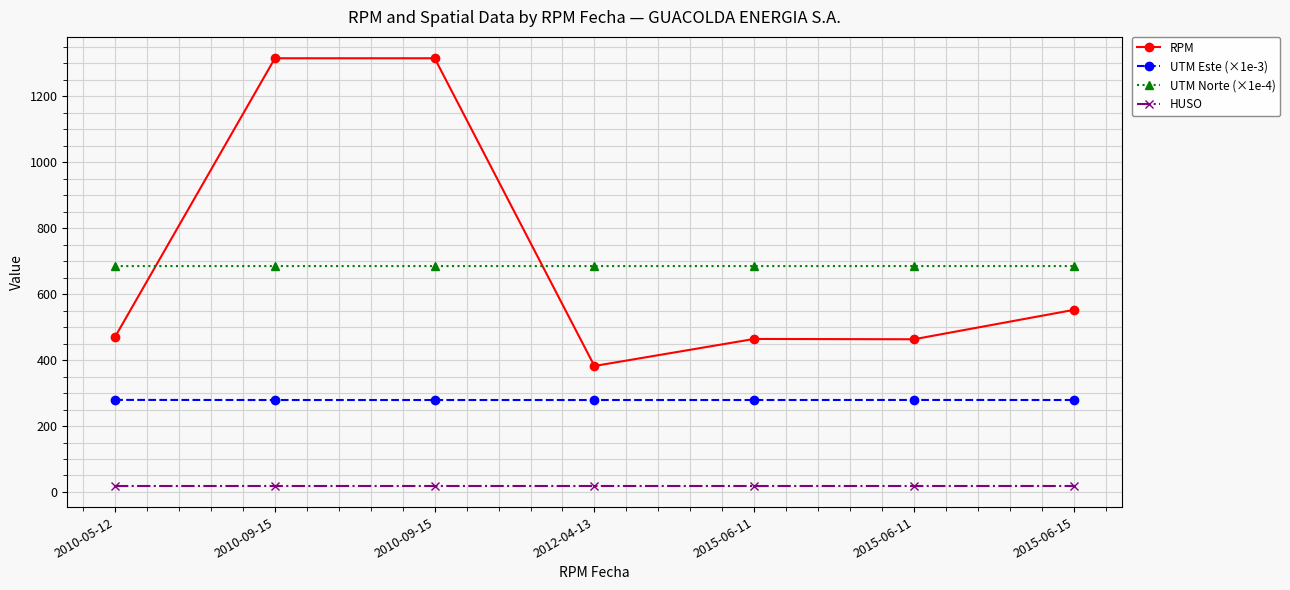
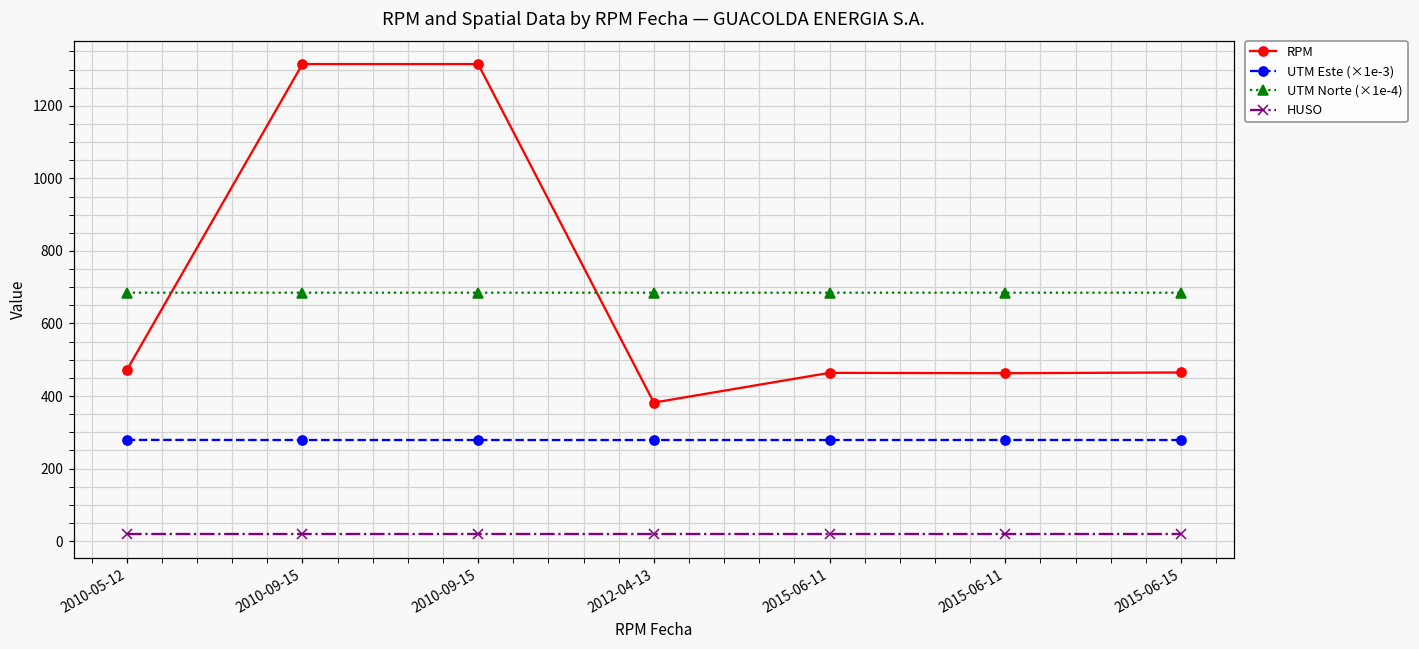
  {
    "RPM": {
      "2010-05-12": 470,
      "2012-04-13": 380,
-     "2015-06-15": 550
+     "2015-06-15": 470
    },
    "UTM Este (×1e-3)": {
      "2010-05-12": 280,
      "2012-04-13": 280,
      "2015-06-15": 280
    },
    "UTM Norte (×1e-4)": {
      "2010-05-12": 680,
      "2012-04-13": 680,
      "2015-06-15": 680
    },
    "HUSO": {
      "2010-05-12": 20,
      "2012-04-13": 20,
      "2015-06-15": 20
    }
  }
